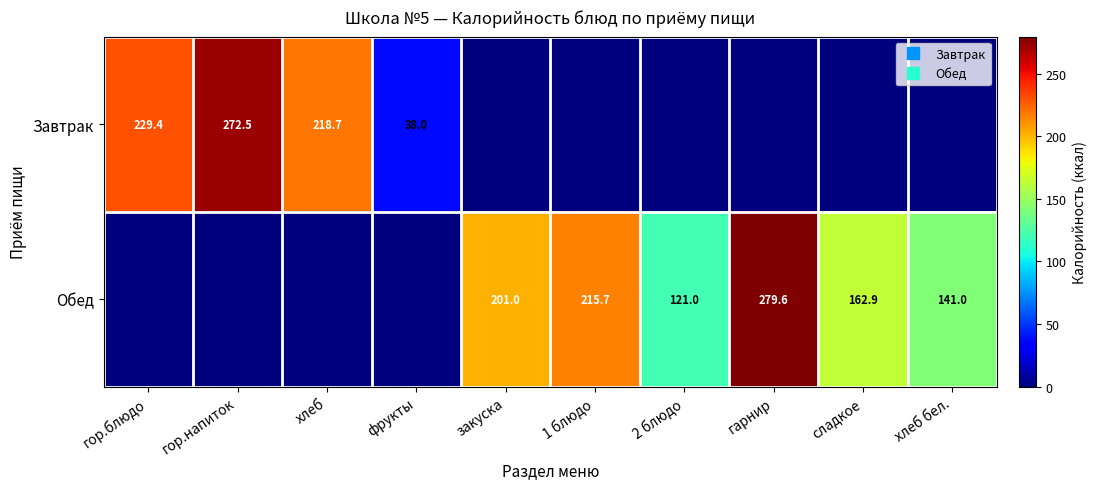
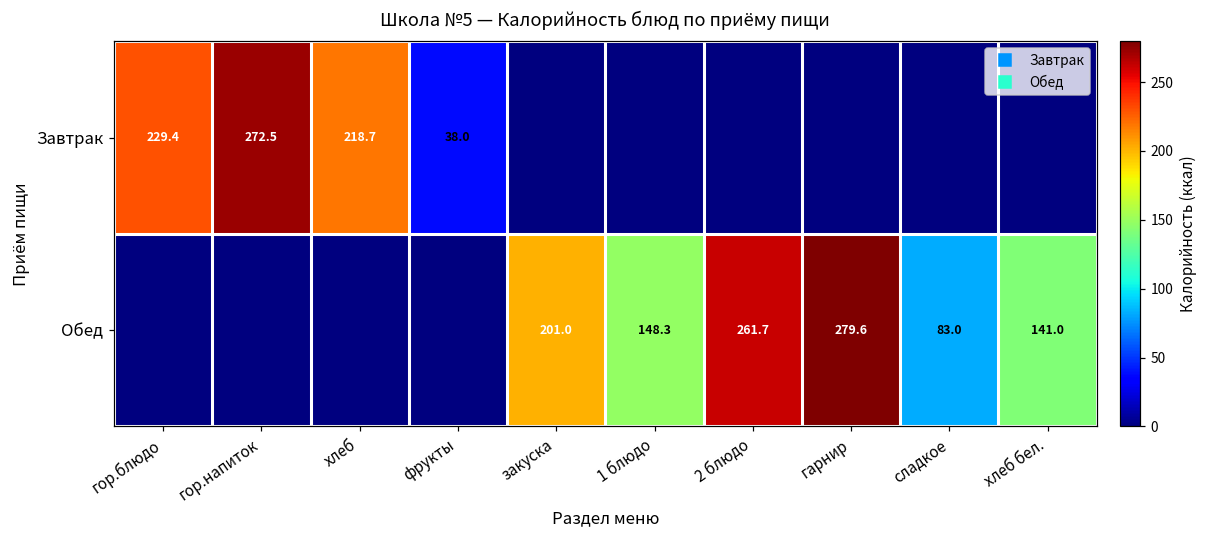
  {
    "Завтрак": {
      "гор.блюдо": 229.4,
      "гор.напиток": 272.5,
      "хлеб": 218.7,
      "фрукты": 38.0
    },
    "Обед": {
      "закуска": 201.0,
-     "1 блюдо": 215.7,
-     "2 блюдо": 121.0,
+     "1 блюдо": 148.3,
+     "2 блюдо": 261.7,
      "гарнир": 279.6,
-     "сладкое": 162.9,
+     "сладкое": 83.0,
      "хлеб бел.": 141.0
    }
  }
